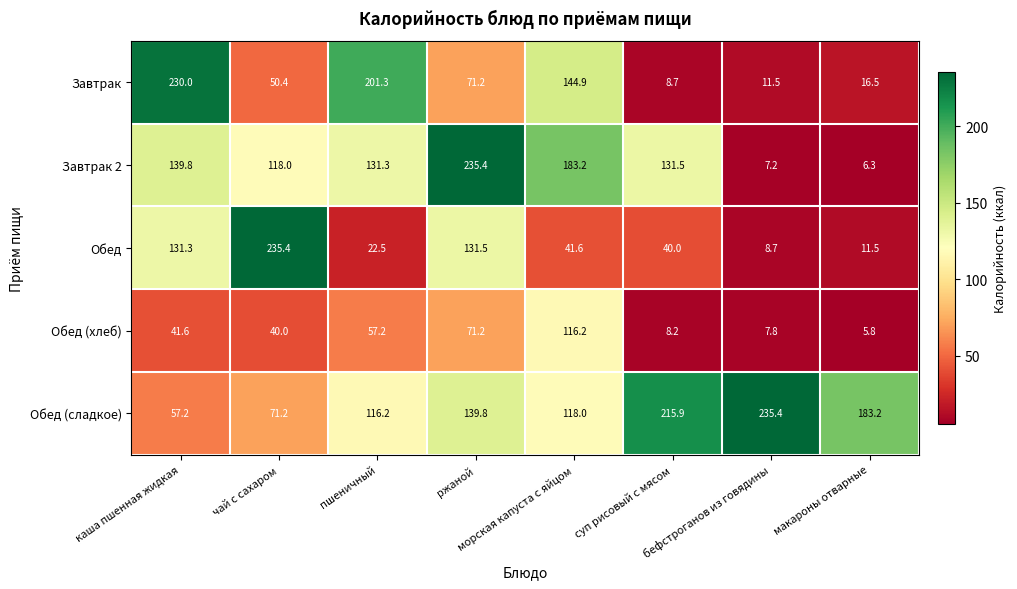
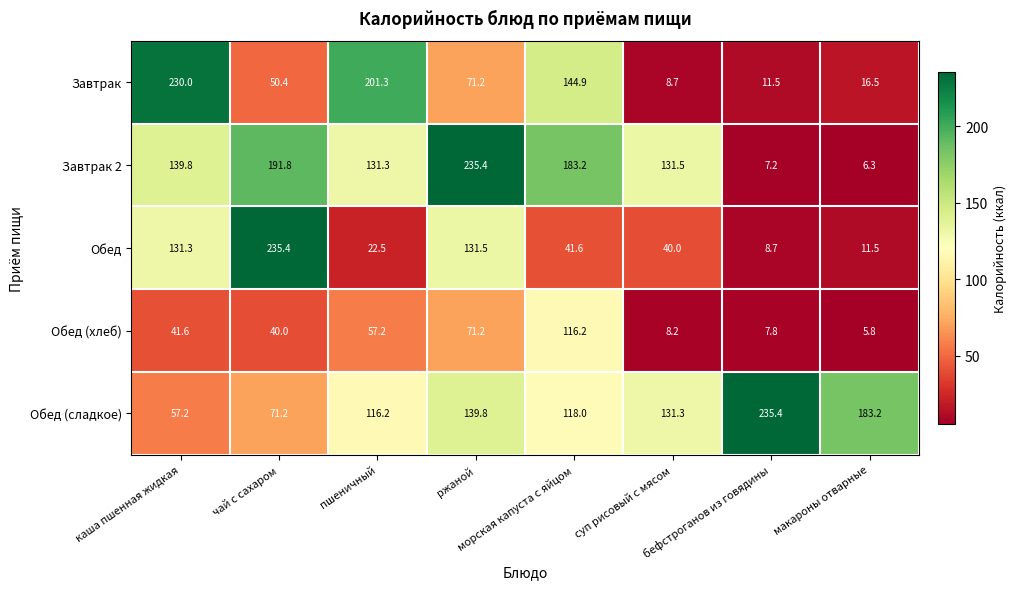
  {
    "Завтрак": {
      "каша пшенная жидкая": 230.0,
      "чай с сахаром": 50.4,
      "пшеничный": 201.3,
      "ржаной": 71.2,
      "морская капуста с яйцом": 144.9,
      "суп рисовый с мясом": 8.7,
      "бефстроганов из говядины": 11.5,
      "макароны отварные": 16.5
    },
    "Завтрак 2": {
      "каша пшенная жидкая": 139.8,
-     "чай с сахаром": 118.0,
+     "чай с сахаром": 191.8,
      "пшеничный": 131.3,
      "ржаной": 235.4,
      "морская капуста с яйцом": 183.2,
      "суп рисовый с мясом": 131.5,
      "бефстроганов из говядины": 7.2,
      "макароны отварные": 6.3
    },
    "Обед": {
      "каша пшенная жидкая": 131.3,
      "чай с сахаром": 235.4,
      "пшеничный": 22.5,
      "ржаной": 131.5,
      "морская капуста с яйцом": 41.6,
      "суп рисовый с мясом": 40.0,
      "бефстроганов из говядины": 8.7,
      "макароны отварные": 11.5
    },
    "Обед (хлеб)": {
      "каша пшенная жидкая": 41.6,
      "чай с сахаром": 40.0,
      "пшеничный": 57.2,
      "ржаной": 71.2,
      "морская капуста с яйцом": 116.2,
      "суп рисовый с мясом": 8.2,
      "бефстроганов из говядины": 7.8,
      "макароны отварные": 5.8
    },
    "Обед (сладкое)": {
      "каша пшенная жидкая": 57.2,
      "чай с сахаром": 71.2,
      "пшеничный": 116.2,
      "ржаной": 139.8,
      "морская капуста с яйцом": 118.0,
-     "суп рисовый с мясом": 215.9,
+     "суп рисовый с мясом": 131.3,
      "бефстроганов из говядины": 235.4,
      "макароны отварные": 183.2
    }
  }
